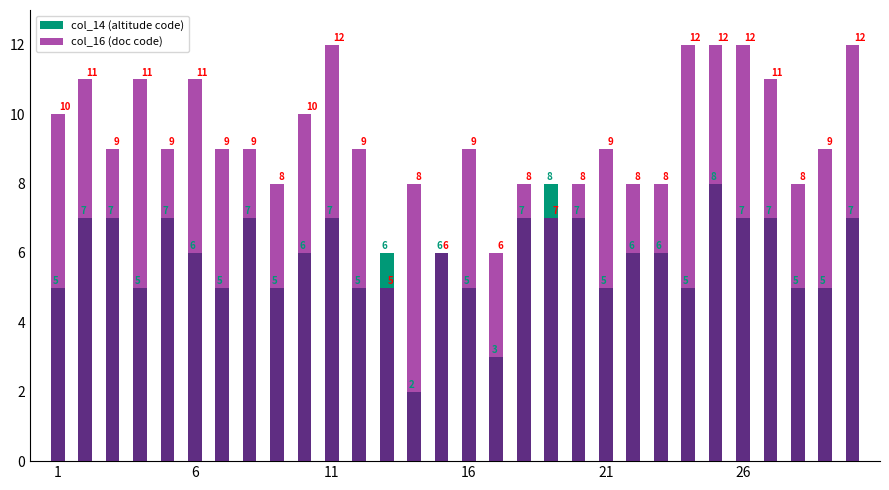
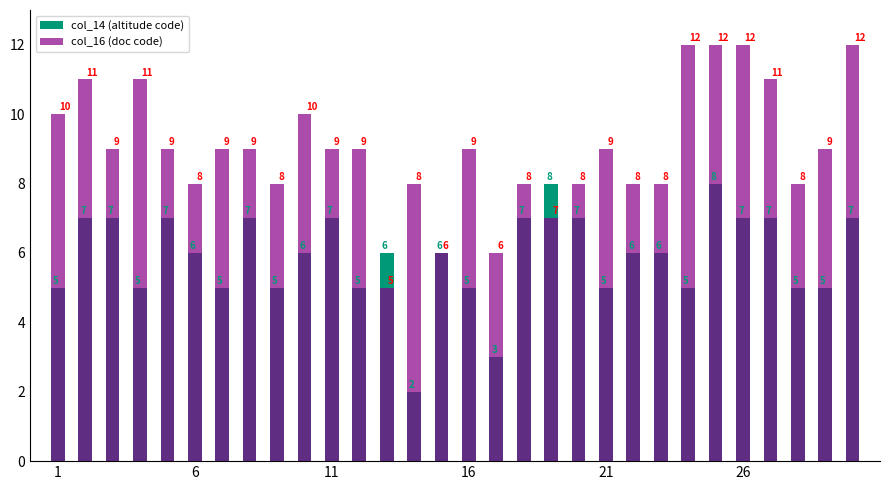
  {
    "col_16 (doc code)": {
      "1": 10,
-     "6": 11,
-     "11": 12,
+     "6": 8,
+     "11": 9,
      "16": 9,
      "21": 9,
      "26": 12
    }
  }
